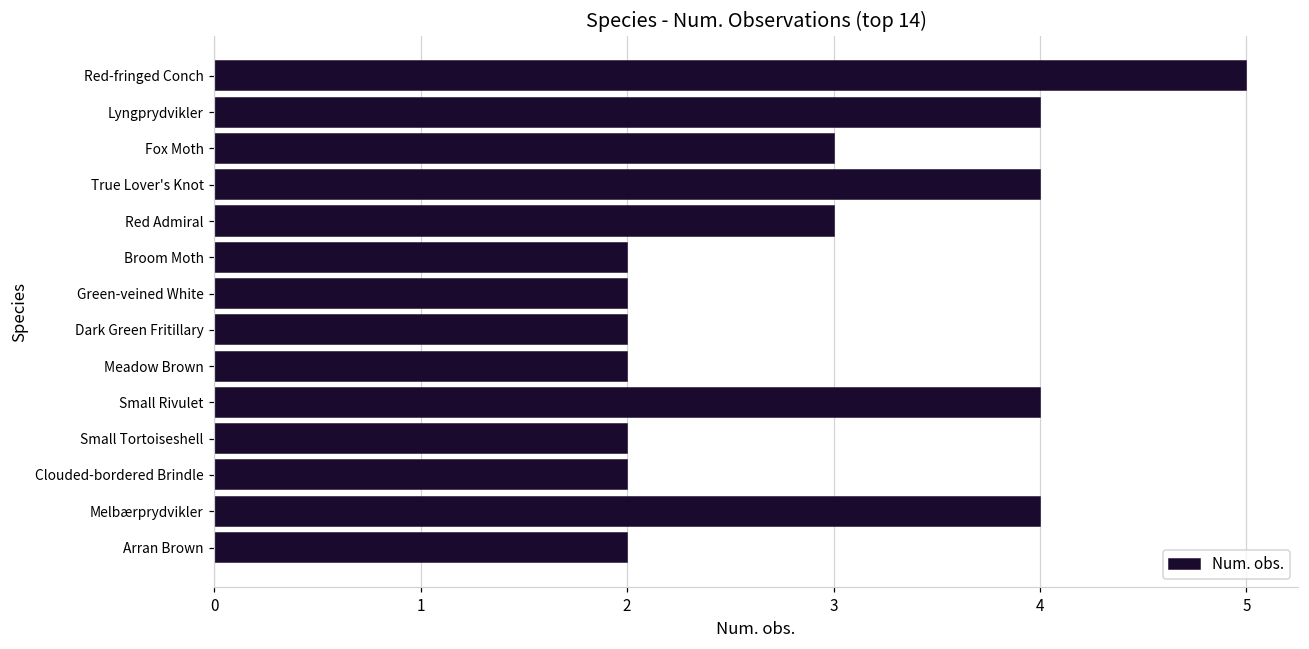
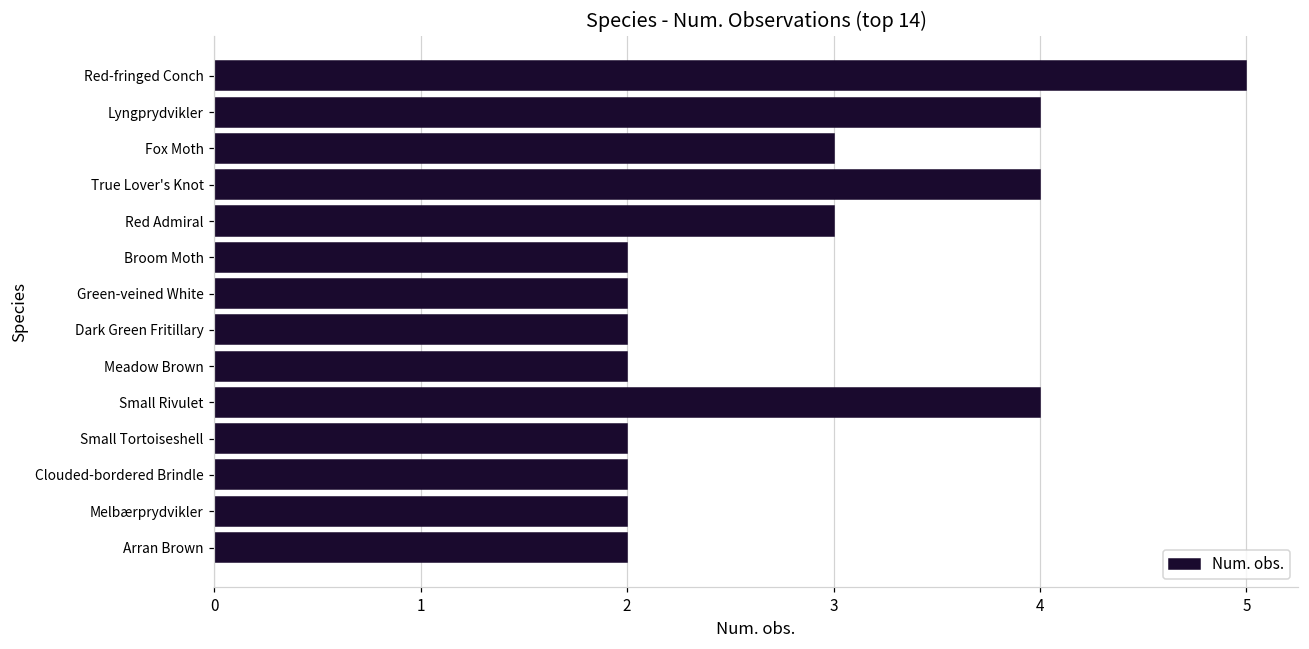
  {
    "Red-fringed Conch": 5,
    "Lyngprydvikler": 4,
    "Fox Moth": 3,
    "True Lover's Knot": 4,
    "Red Admiral": 3,
    "Broom Moth": 2,
    "Green-veined White": 2,
    "Dark Green Fritillary": 2,
    "Meadow Brown": 2,
    "Small Rivulet": 4,
    "Small Tortoiseshell": 2,
    "Clouded-bordered Brindle": 2,
-   "Melbærprydvikler": 4,
+   "Melbærprydvikler": 2,
    "Arran Brown": 2
  }
